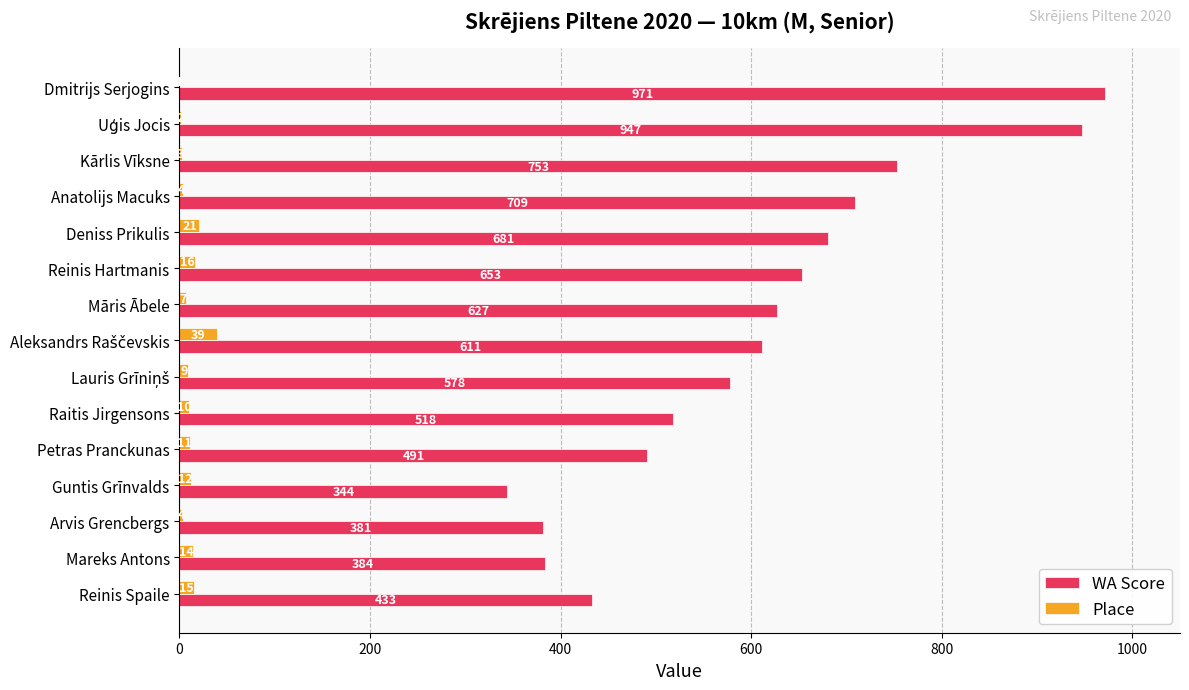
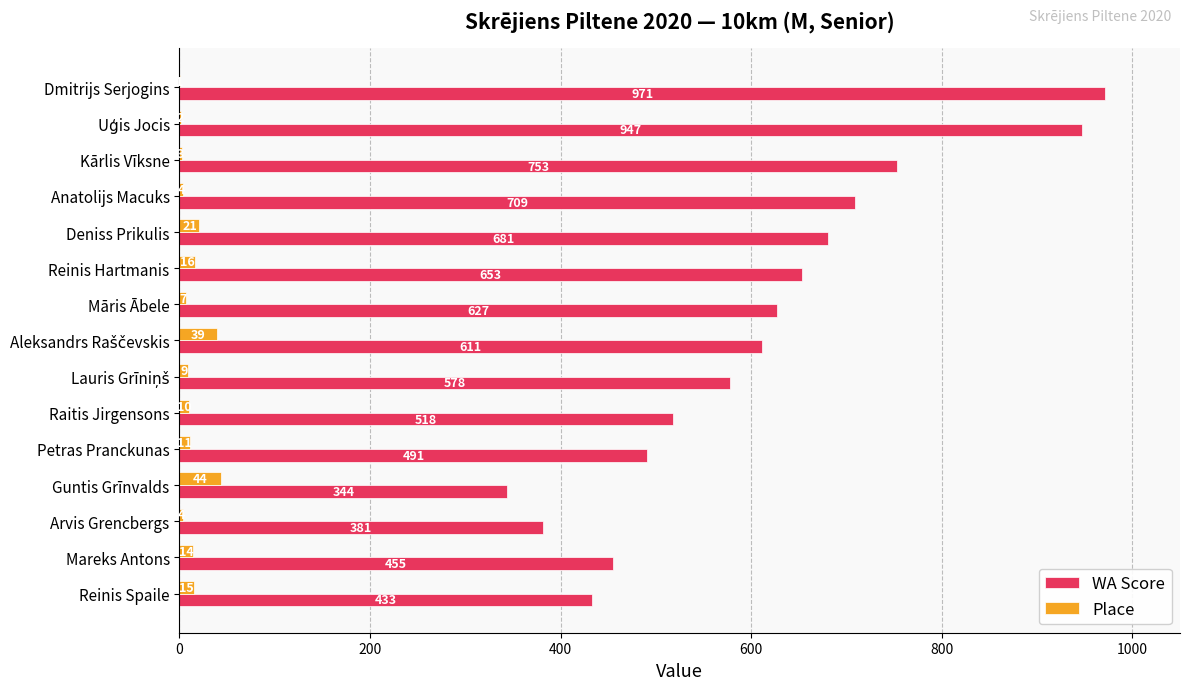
  {
    "WA Score": {
      "Dmitrijs Serjogins": 971,
      "Uģis Jocis": 947,
      "Kārlis Vīksne": 753,
      "Anatolijs Macuks": 709,
      "Deniss Prikulis": 681,
      "Reinis Hartmanis": 653,
      "Māris Ābele": 627,
      "Aleksandrs Raščevskis": 611,
      "Lauris Grīniņš": 578,
      "Raitis Jirgensons": 518,
      "Petras Pranckunas": 491,
      "Guntis Grīnvalds": 344,
      "Arvis Grencbergs": 381,
-     "Mareks Antons": 384,
+     "Mareks Antons": 455,
      "Reinis Spaile": 433
    },
    "Place": {
      "Deniss Prikulis": 21,
      "Reinis Hartmanis": 16,
      "Māris Ābele": 7,
      "Aleksandrs Raščevskis": 39,
      "Lauris Grīniņš": 9,
      "Petras Pranckunas": 11,
-     "Guntis Grīnvalds": 12,
+     "Guntis Grīnvalds": 44,
      "Mareks Antons": 14,
      "Reinis Spaile": 15
    }
  }
